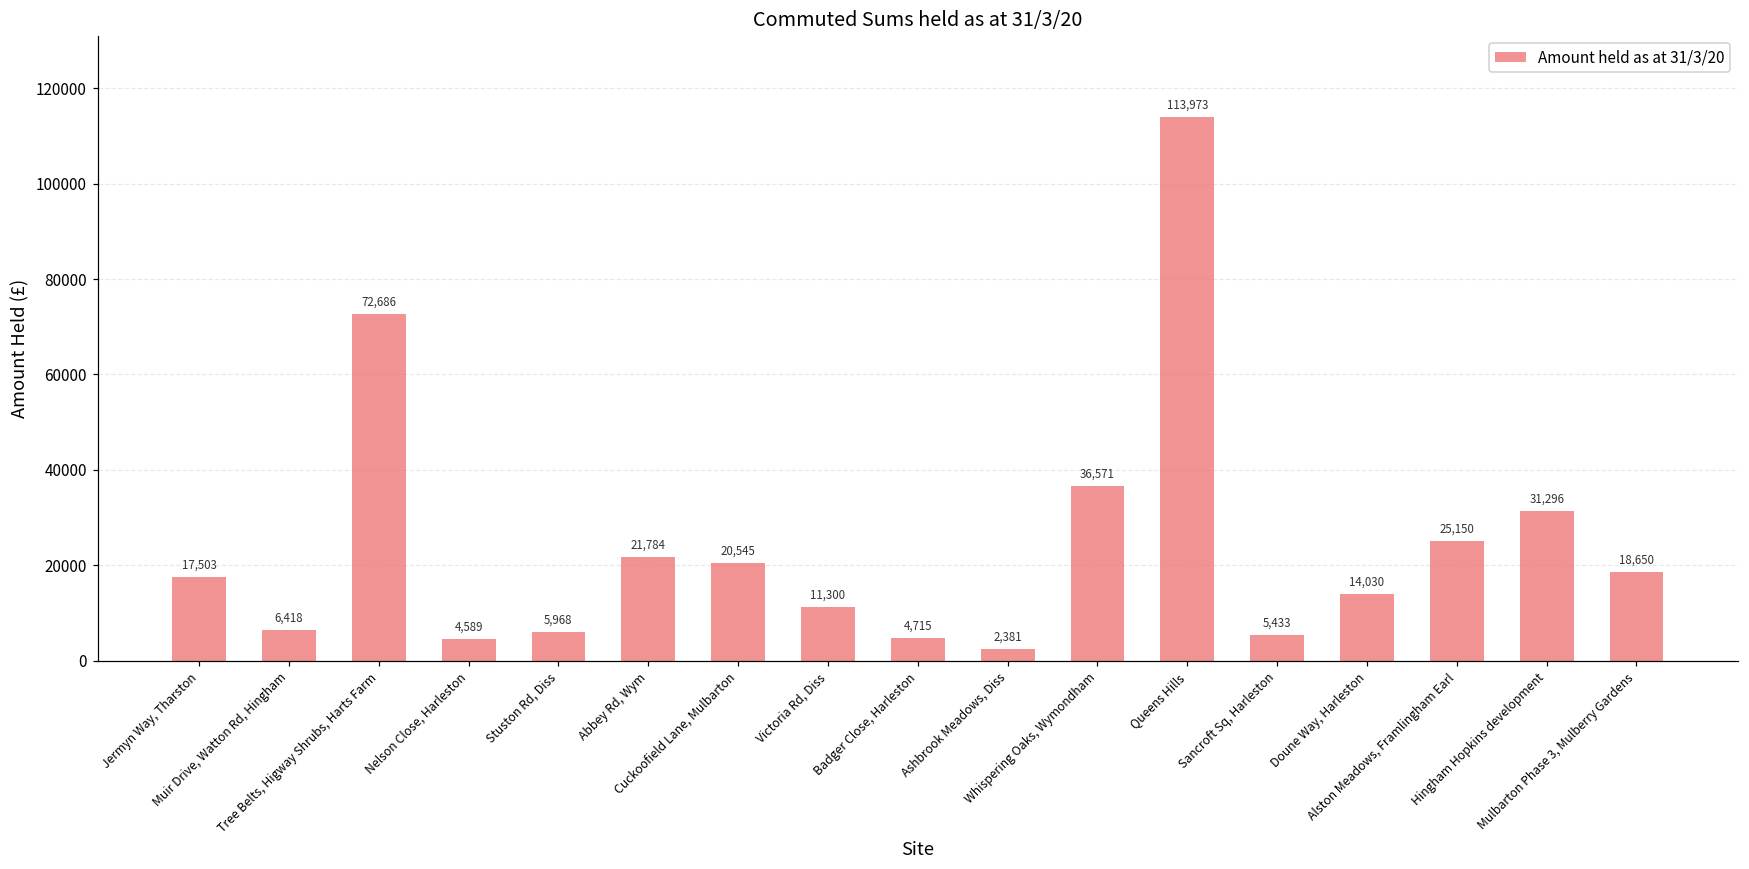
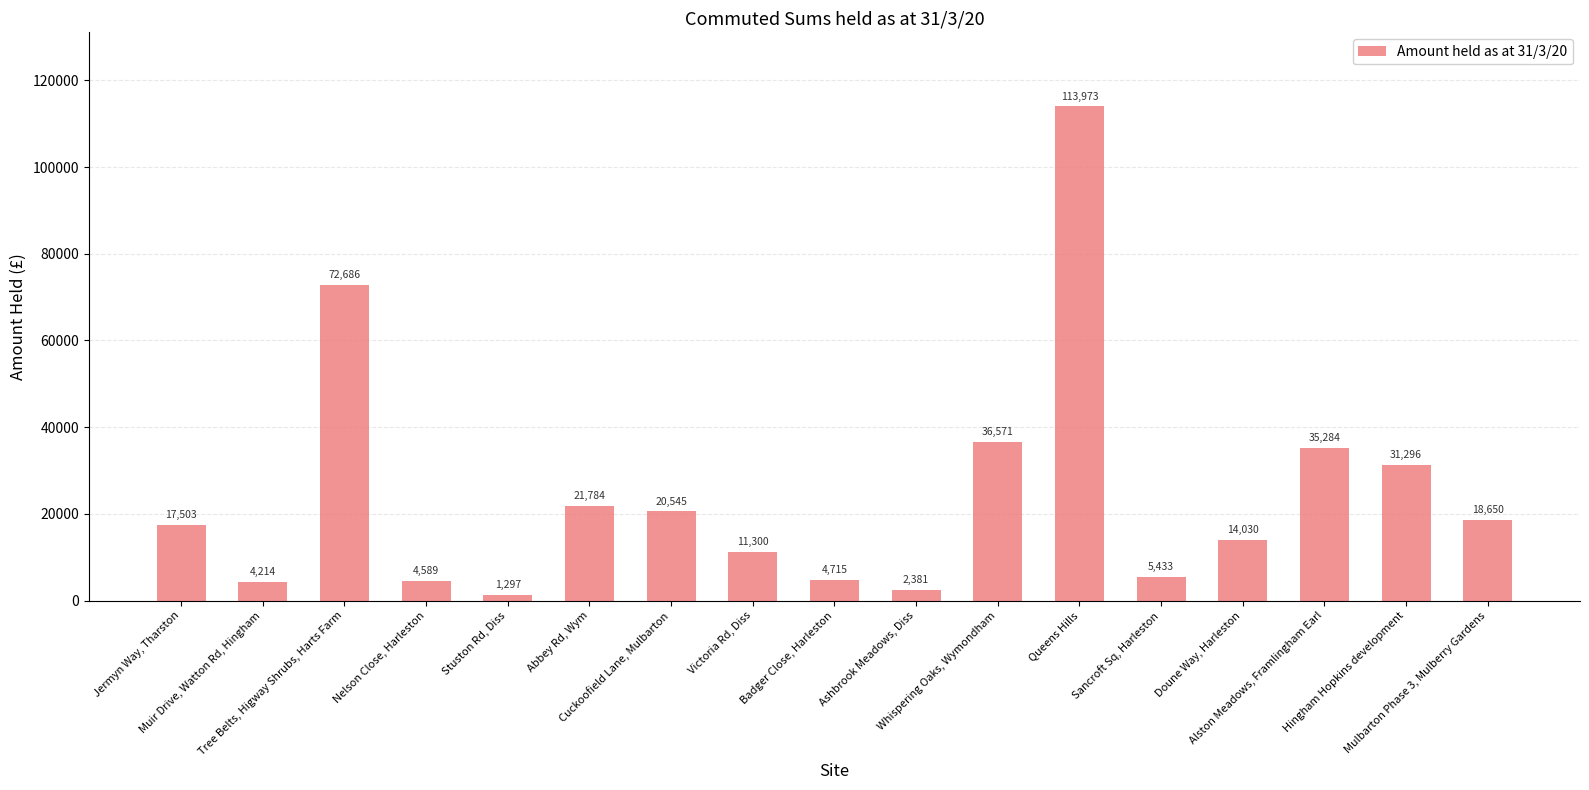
  {
    "Jermyn Way, Tharston": "17,503",
-   "Muir Drive, Watton Rd, Hingham": "6,418",
+   "Muir Drive, Watton Rd, Hingham": "4,214",
    "Tree Belts, Higway Shrubs, Harts Farm": "72,686",
    "Nelson Close, Harleston": "4,589",
-   "Stuston Rd, Diss": "5,968",
+   "Stuston Rd, Diss": "1,297",
    "Abbey Rd, Wym": "21,784",
    "Cuckoofield Lane, Mulbarton": "20,545",
    "Victoria Rd, Diss": "11,300",
    "Badger Close, Harleston": "4,715",
    "Ashbrook Meadows, Diss": "2,381",
    "Whispering Oaks, Wymondham": "36,571",
    "Queens Hills": "113,973",
    "Sancroft Sq, Harleston": "5,433",
    "Doune Way, Harleston": "14,030",
-   "Alston Meadows, Framlingham Earl": "25,150",
+   "Alston Meadows, Framlingham Earl": "35,284",
    "Hingham Hopkins development": "31,296",
    "Mulbarton Phase 3, Mulberry Gardens": "18,650"
  }
